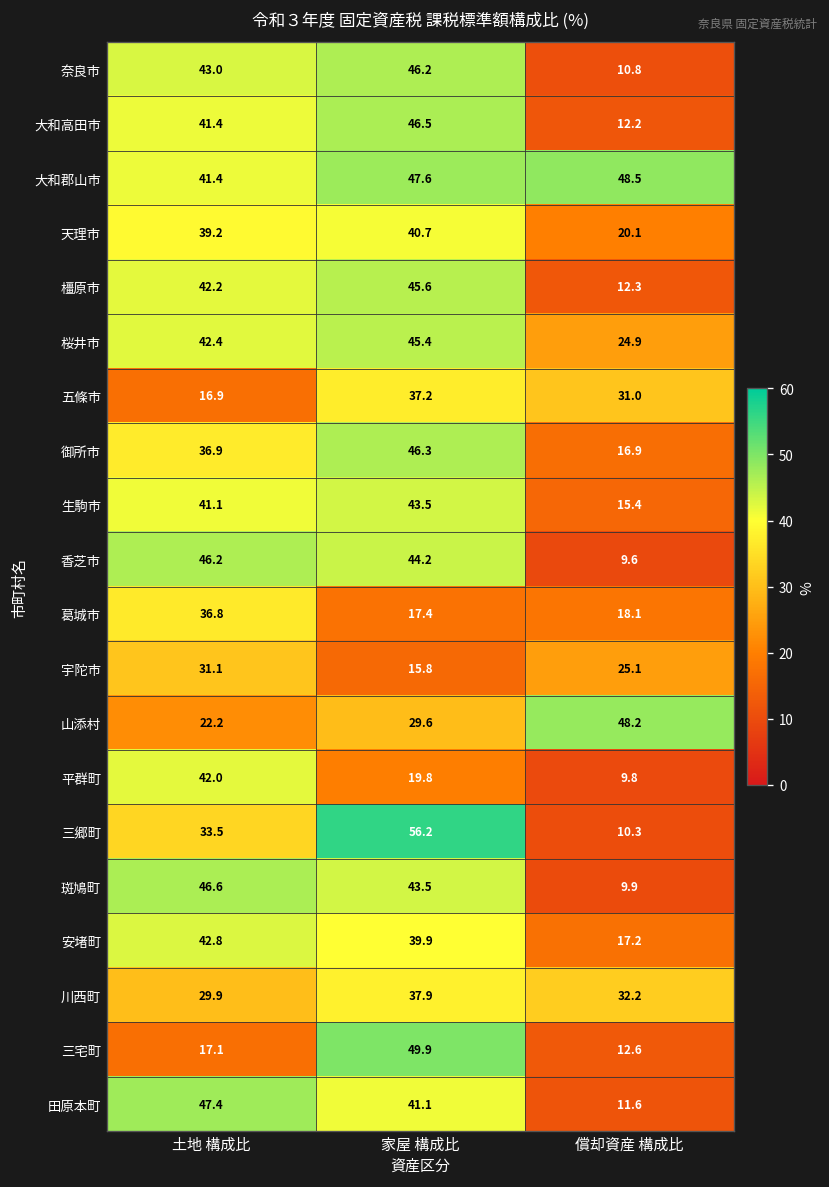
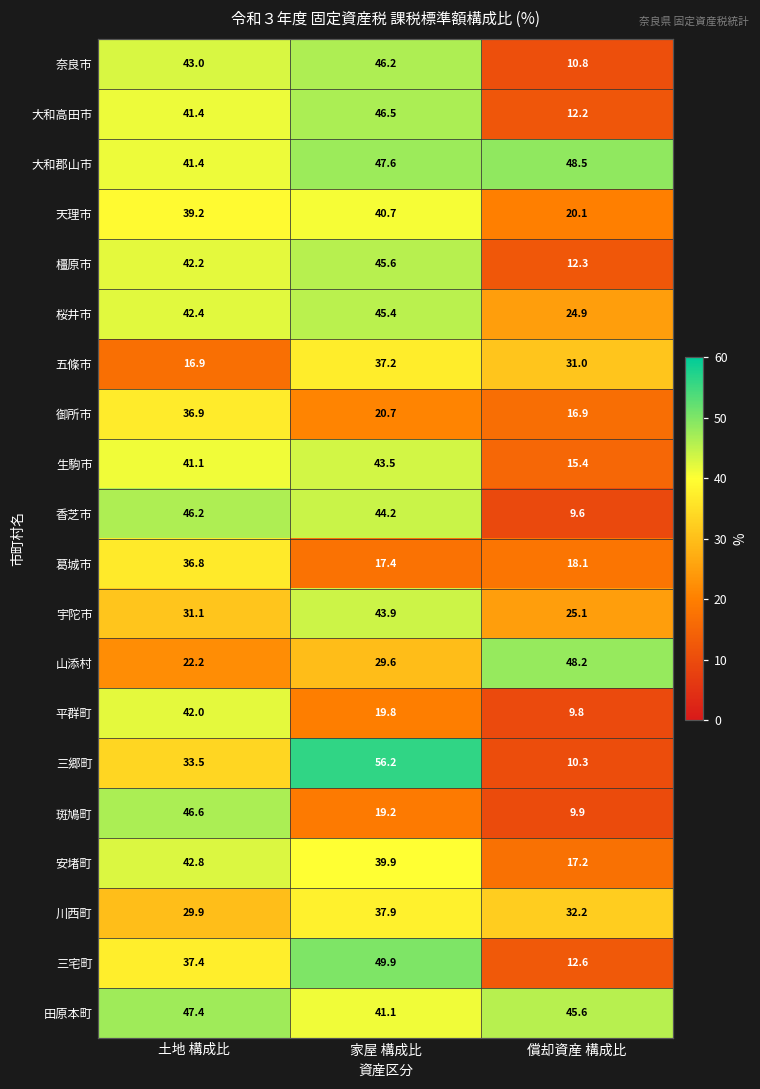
  {
    "奈良市": {
      "土地 構成比": 43.0,
      "家屋 構成比": 46.2,
      "償却資産 構成比": 10.8
    },
    "大和高田市": {
      "土地 構成比": 41.4,
      "家屋 構成比": 46.5,
      "償却資産 構成比": 12.2
    },
    "大和郡山市": {
      "土地 構成比": 41.4,
      "家屋 構成比": 47.6,
      "償却資産 構成比": 48.5
    },
    "天理市": {
      "土地 構成比": 39.2,
      "家屋 構成比": 40.7,
      "償却資産 構成比": 20.1
    },
    "橿原市": {
      "土地 構成比": 42.2,
      "家屋 構成比": 45.6,
      "償却資産 構成比": 12.3
    },
    "桜井市": {
      "土地 構成比": 42.4,
      "家屋 構成比": 45.4,
      "償却資産 構成比": 24.9
    },
    "五條市": {
      "土地 構成比": 16.9,
      "家屋 構成比": 37.2,
      "償却資産 構成比": 31.0
    },
    "御所市": {
      "土地 構成比": 36.9,
-     "家屋 構成比": 46.3,
+     "家屋 構成比": 20.7,
      "償却資産 構成比": 16.9
    },
    "生駒市": {
      "土地 構成比": 41.1,
      "家屋 構成比": 43.5,
      "償却資産 構成比": 15.4
    },
    "香芝市": {
      "土地 構成比": 46.2,
      "家屋 構成比": 44.2,
      "償却資産 構成比": 9.6
    },
    "葛城市": {
      "土地 構成比": 36.8,
      "家屋 構成比": 17.4,
      "償却資産 構成比": 18.1
    },
    "宇陀市": {
      "土地 構成比": 31.1,
-     "家屋 構成比": 15.8,
+     "家屋 構成比": 43.9,
      "償却資産 構成比": 25.1
    },
    "山添村": {
      "土地 構成比": 22.2,
      "家屋 構成比": 29.6,
      "償却資産 構成比": 48.2
    },
    "平群町": {
      "土地 構成比": 42.0,
      "家屋 構成比": 19.8,
      "償却資産 構成比": 9.8
    },
    "三郷町": {
      "土地 構成比": 33.5,
      "家屋 構成比": 56.2,
      "償却資産 構成比": 10.3
    },
    "斑鳩町": {
      "土地 構成比": 46.6,
-     "家屋 構成比": 43.5,
+     "家屋 構成比": 19.2,
      "償却資産 構成比": 9.9
    },
    "安堵町": {
      "土地 構成比": 42.8,
      "家屋 構成比": 39.9,
      "償却資産 構成比": 17.2
    },
    "川西町": {
      "土地 構成比": 29.9,
      "家屋 構成比": 37.9,
      "償却資産 構成比": 32.2
    },
    "三宅町": {
-     "土地 構成比": 17.1,
+     "土地 構成比": 37.4,
      "家屋 構成比": 49.9,
      "償却資産 構成比": 12.6
    },
    "田原本町": {
      "土地 構成比": 47.4,
      "家屋 構成比": 41.1,
-     "償却資産 構成比": 11.6
+     "償却資産 構成比": 45.6
    }
  }
